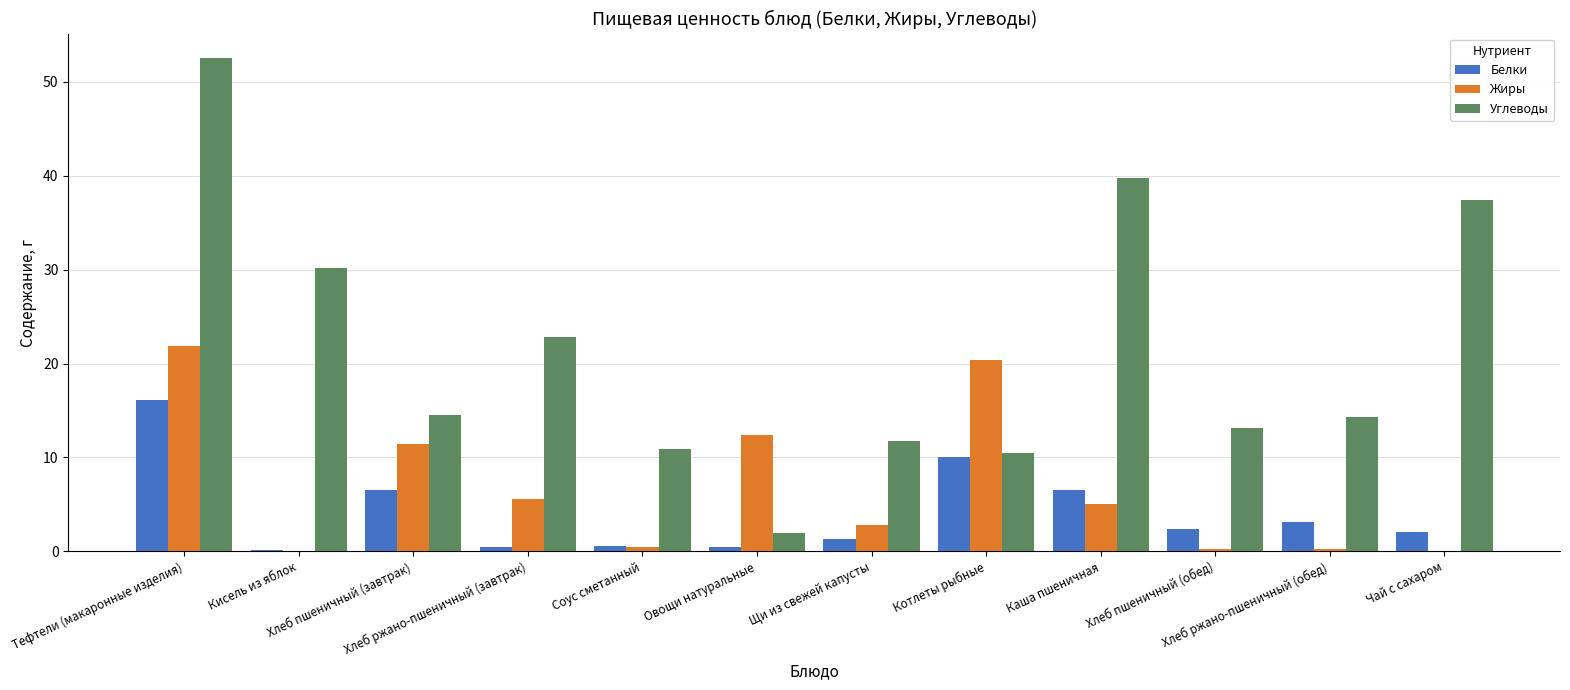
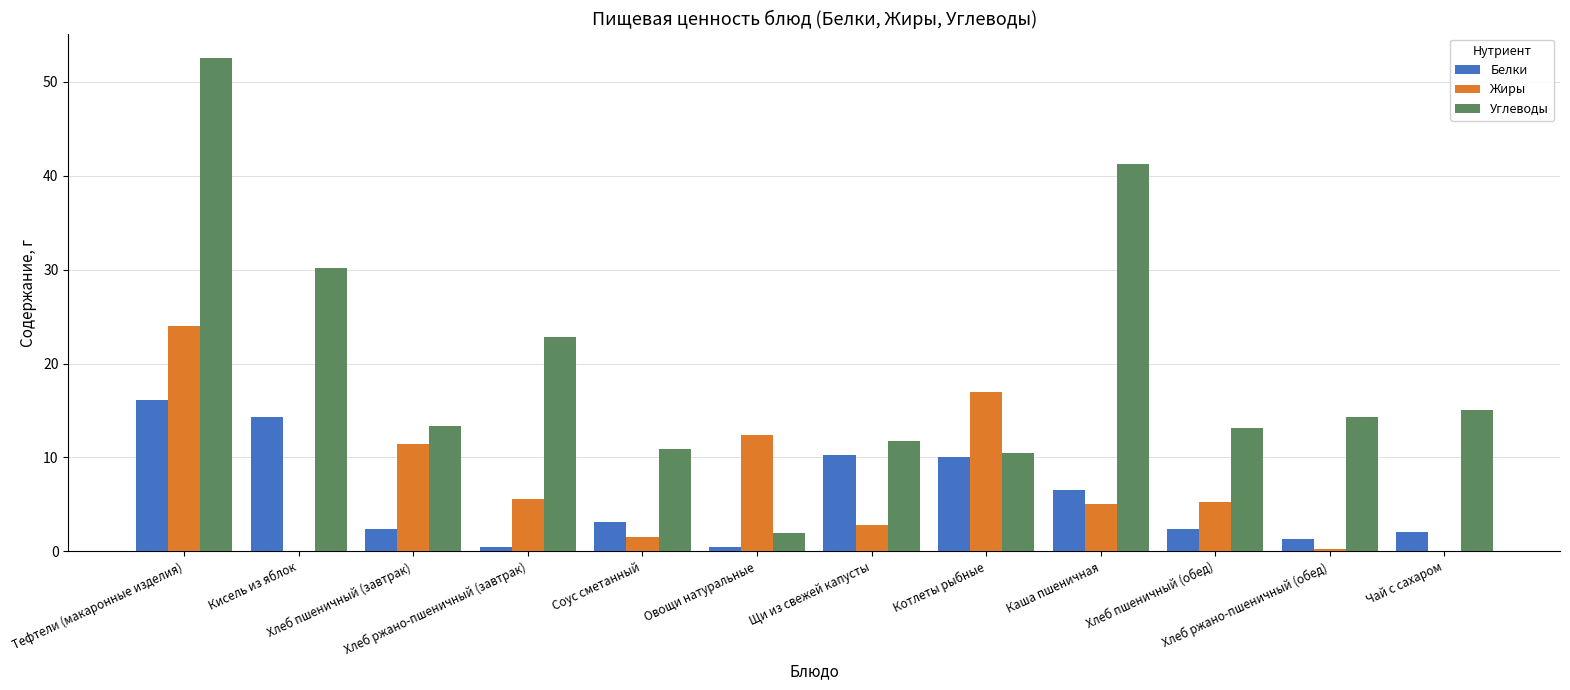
  {
    "Белки": {
      "Тефтели (макаронные изделия)": 16,
-     "Кисель из яблок": 0,
-     "Хлеб пшеничный (завтрак)": 7,
+     "Кисель из яблок": 14,
+     "Хлеб пшеничный (завтрак)": 2,
      "Хлеб ржано-пшеничный (завтрак)": 0,
-     "Соус сметанный": 1,
+     "Соус сметанный": 3,
      "Овощи натуральные": 0,
-     "Щи из свежей капусты": 1,
+     "Щи из свежей капусты": 10,
      "Котлеты рыбные": 10,
      "Каша пшеничная": 7,
      "Хлеб пшеничный (обед)": 2,
-     "Хлеб ржано-пшеничный (обед)": 3,
+     "Хлеб ржано-пшеничный (обед)": 1,
      "Чай с сахаром": 2
    },
    "Жиры": {
-     "Тефтели (макаронные изделия)": 22,
+     "Тефтели (макаронные изделия)": 24,
      "Кисель из яблок": 0,
      "Хлеб пшеничный (завтрак)": 11,
      "Хлеб ржано-пшеничный (завтрак)": 6,
-     "Соус сметанный": 0,
+     "Соус сметанный": 2,
      "Овощи натуральные": 12,
      "Щи из свежей капусты": 3,
-     "Котлеты рыбные": 20,
+     "Котлеты рыбные": 17,
      "Каша пшеничная": 5,
-     "Хлеб пшеничный (обед)": 0,
+     "Хлеб пшеничный (обед)": 5,
      "Чай с сахаром": 0
    },
    "Углеводы": {
      "Тефтели (макаронные изделия)": 53,
      "Кисель из яблок": 30,
-     "Хлеб пшеничный (завтрак)": 15,
+     "Хлеб пшеничный (завтрак)": 13,
      "Хлеб ржано-пшеничный (завтрак)": 23,
      "Соус сметанный": 11,
      "Овощи натуральные": 2,
      "Щи из свежей капусты": 12,
      "Котлеты рыбные": 10,
-     "Каша пшеничная": 40,
+     "Каша пшеничная": 41,
      "Хлеб пшеничный (обед)": 13,
      "Хлеб ржано-пшеничный (обед)": 14,
-     "Чай с сахаром": 37
+     "Чай с сахаром": 15
    }
  }
